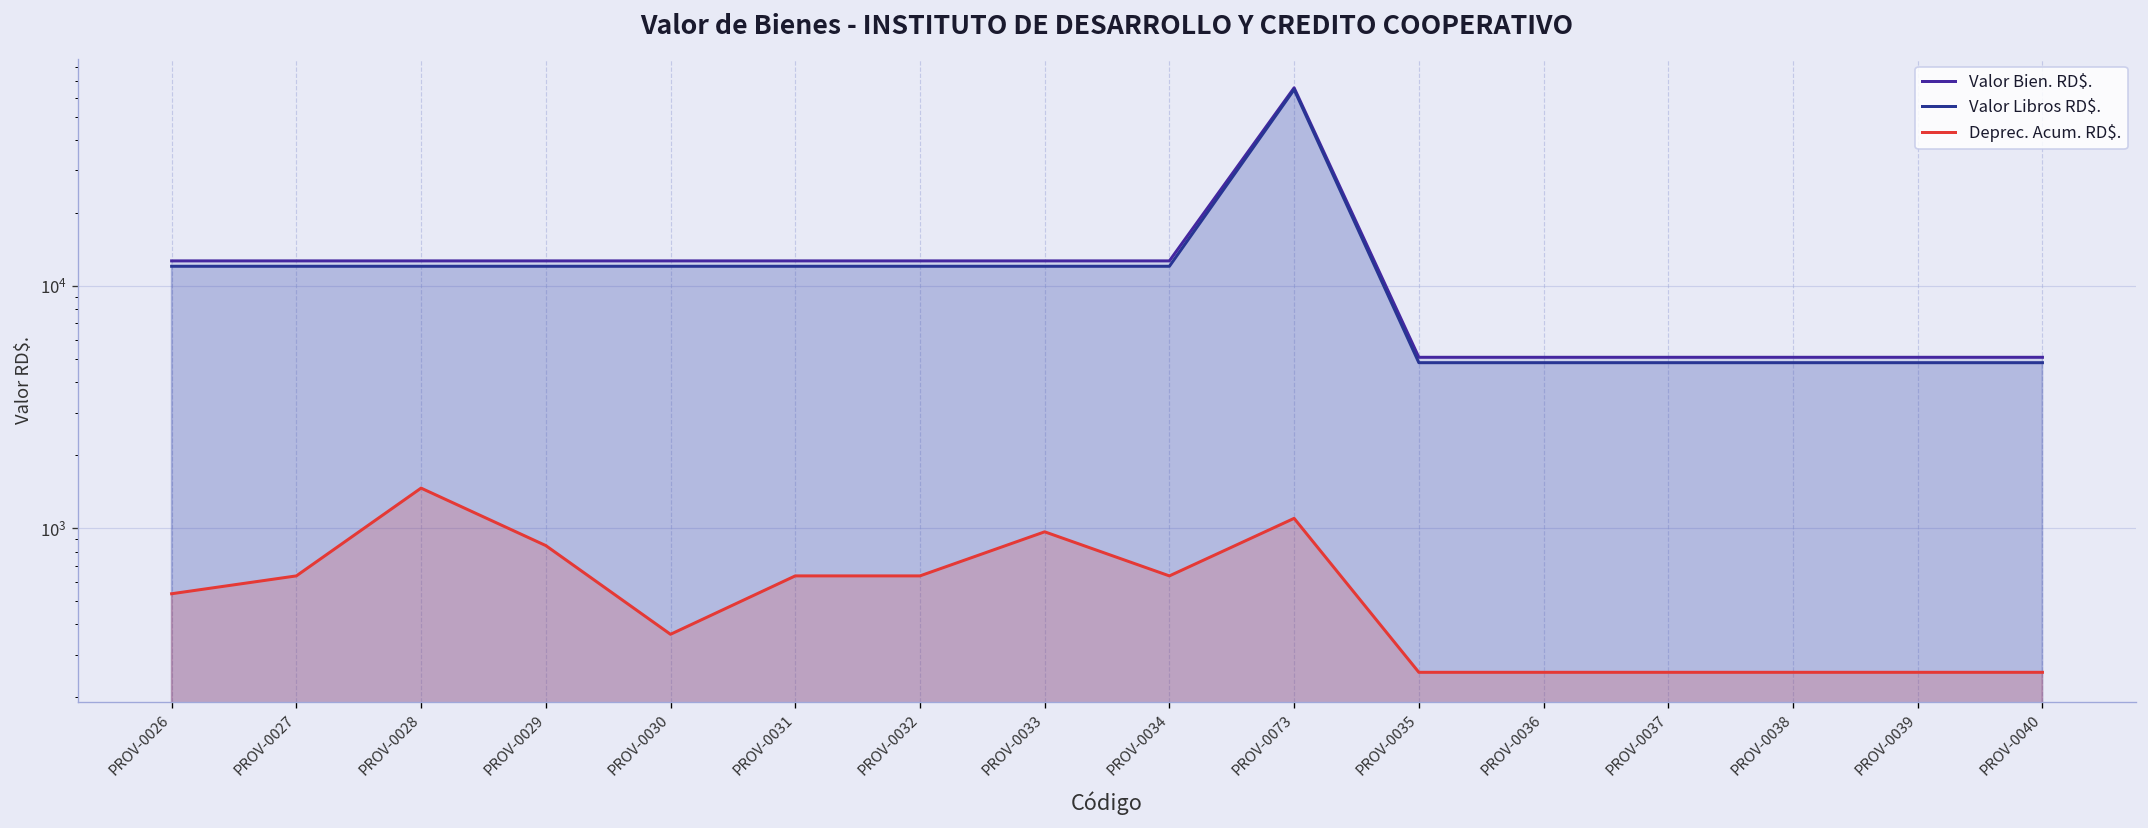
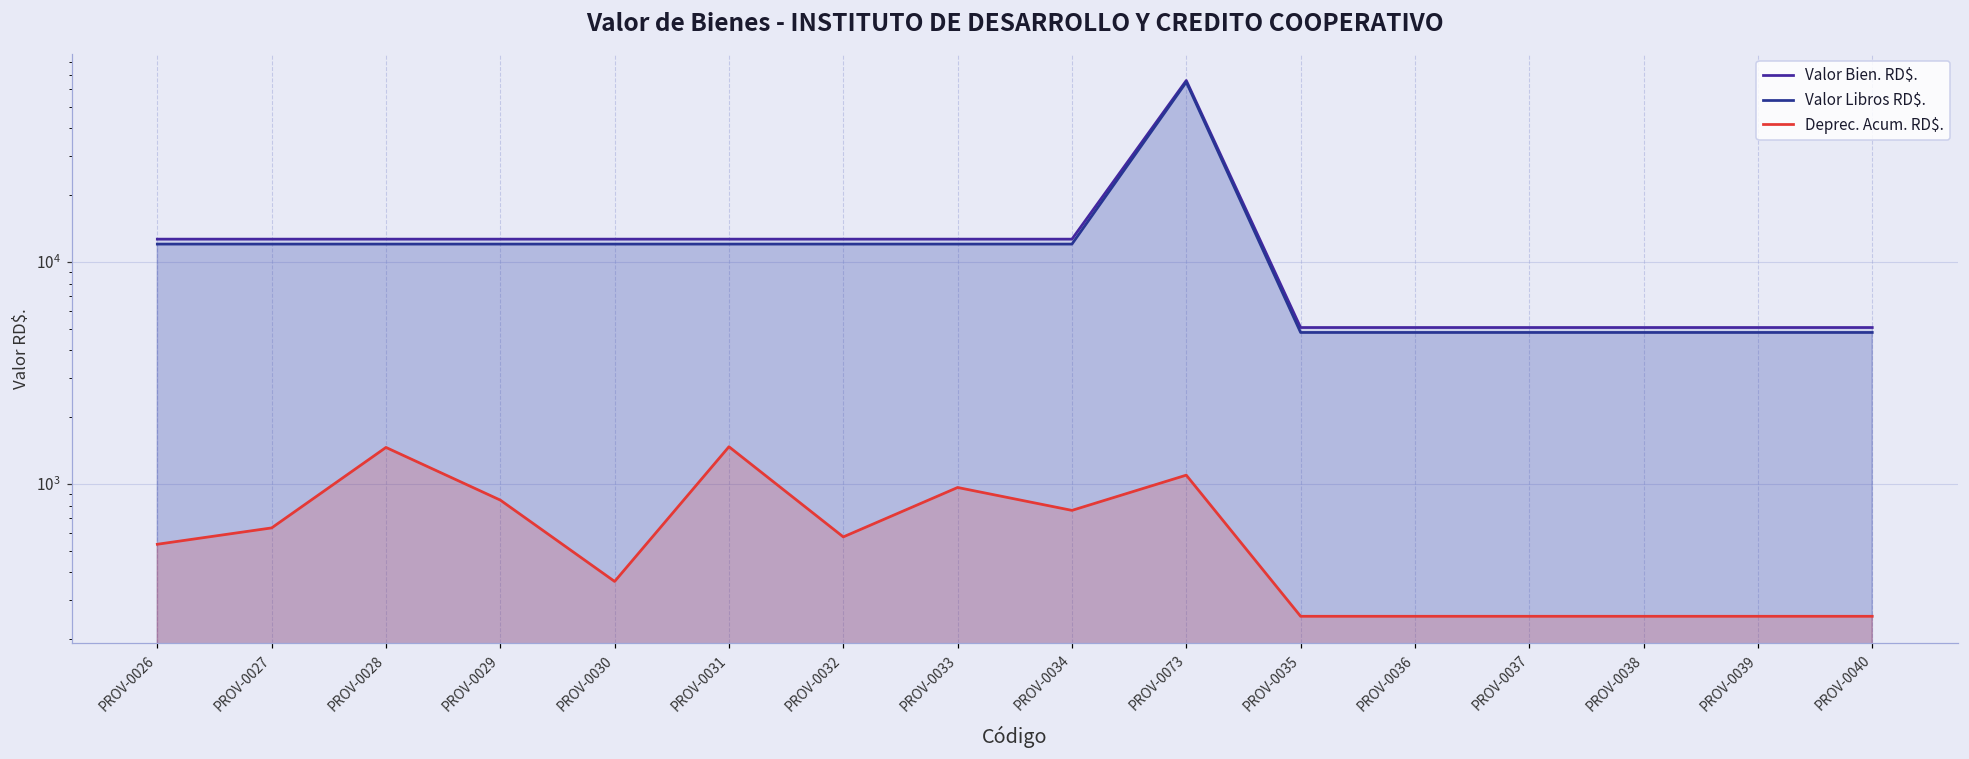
  {
    "Deprec. Acum. RD$.": {
      "PROV-0026": 540,
      "PROV-0027": 630,
      "PROV-0028": 1500,
      "PROV-0029": 850,
      "PROV-0030": 360,
-     "PROV-0031": 630,
-     "PROV-0032": 630,
+     "PROV-0031": 1500,
+     "PROV-0032": 580,
      "PROV-0033": 1000,
-     "PROV-0034": 630,
+     "PROV-0034": 760,
      "PROV-0073": 1100,
      "PROV-0035": 250,
      "PROV-0036": 250,
      "PROV-0037": 250,
      "PROV-0038": 250,
      "PROV-0039": 250,
      "PROV-0040": 250
    }
  }
